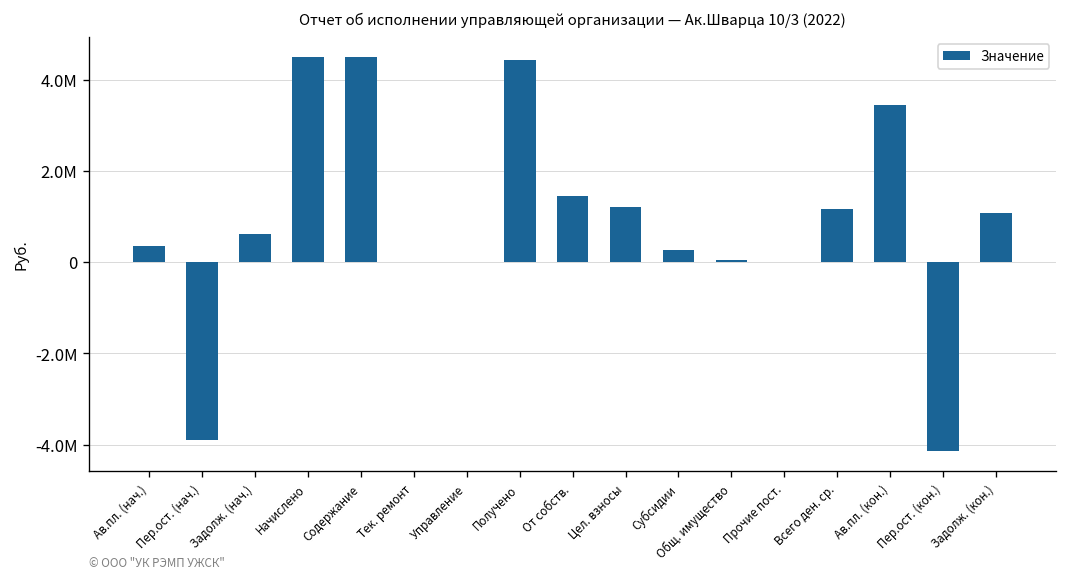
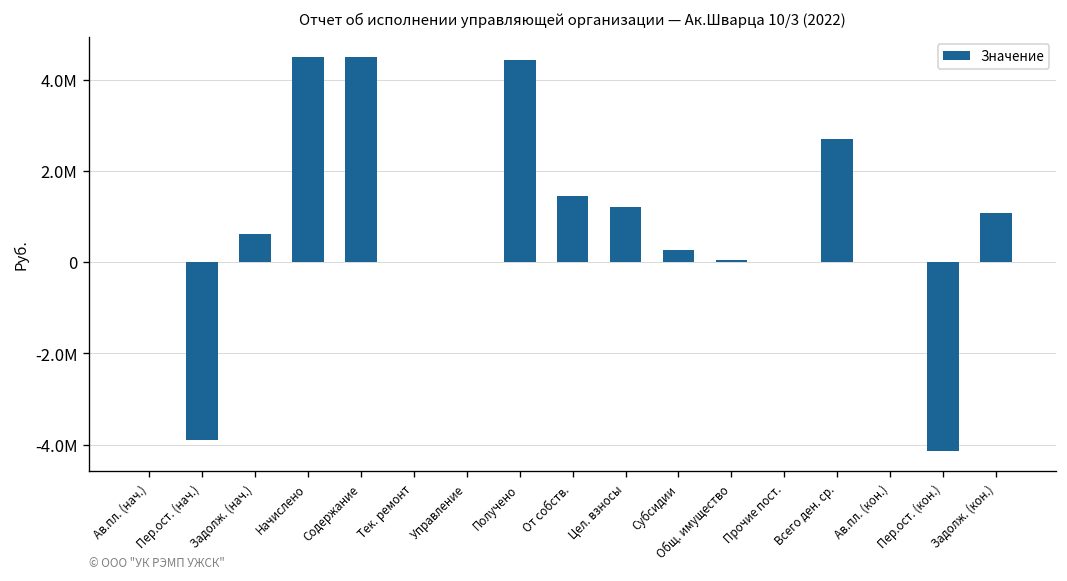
  {
-   "Ав.пл. (нач.)": 400000,
+   "Ав.пл. (нач.)": 0,
    "Пер.ост. (нач.)": -3900000,
    "Задолж. (нач.)": 600000,
    "Начислено": 4500000,
    "Содержание": 4500000,
    "Тек. ремонт": 0,
    "Управление": 0,
    "Получено": 4400000,
    "От собств.": 1500000,
    "Цел. взносы": 1200000,
    "Субсидии": 300000,
    "Прочие пост.": 0,
-   "Всего ден. ср.": 1200000,
-   "Ав.пл. (кон.)": 3400000,
+   "Всего ден. ср.": 2700000,
+   "Ав.пл. (кон.)": 0,
    "Пер.ост. (кон.)": -4100000,
    "Задолж. (кон.)": 1100000
  }
